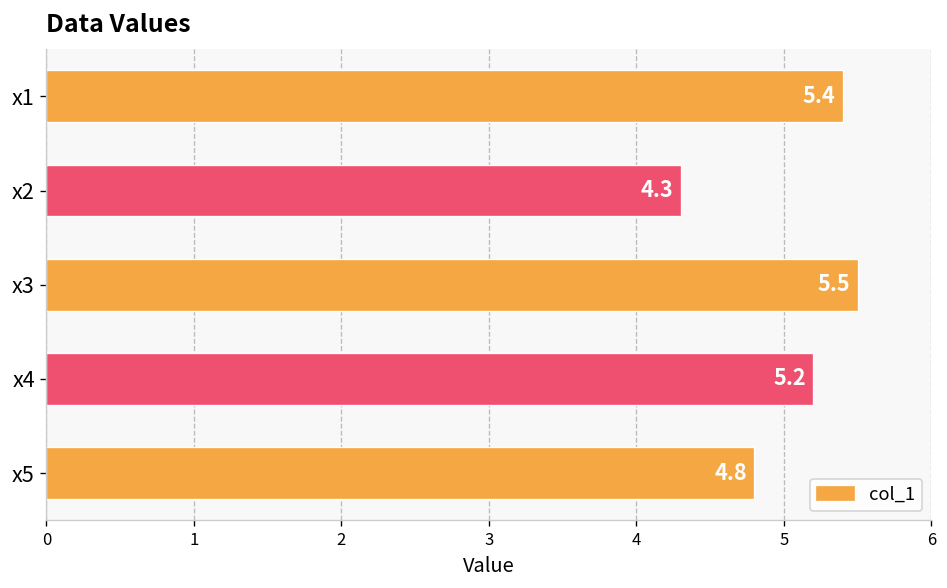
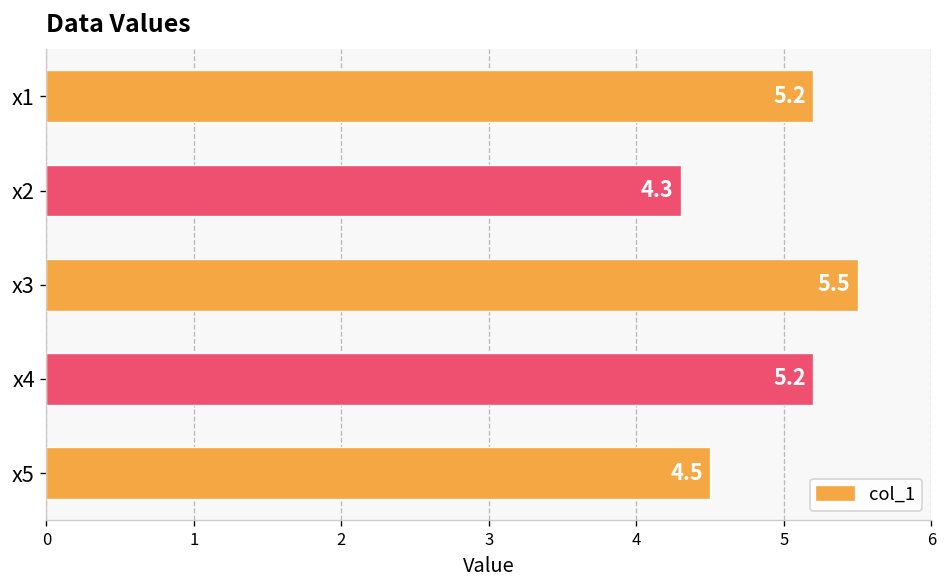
  {
-   "x1": 5.4,
+   "x1": 5.2,
    "x2": 4.3,
    "x3": 5.5,
    "x4": 5.2,
-   "x5": 4.8
+   "x5": 4.5
  }
